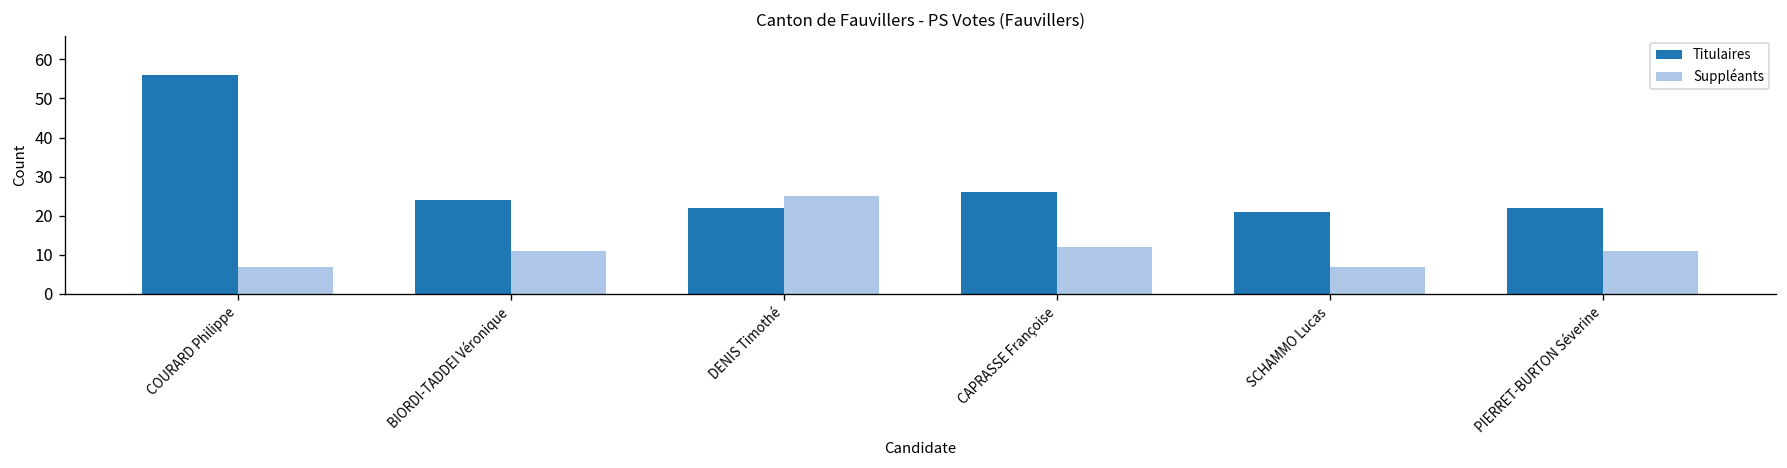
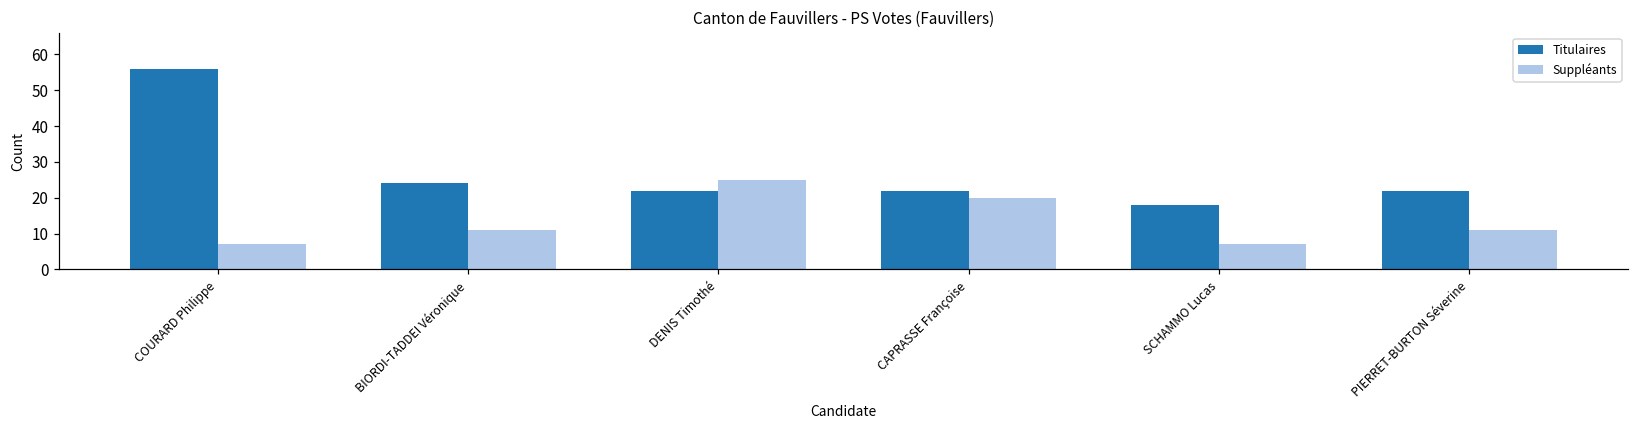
  {
    "Titulaires": {
      "COURARD Philippe": 56,
      "BIORDI-TADDEI Véronique": 24,
      "DENIS Timothé": 22,
-     "CAPRASSE Françoise": 26,
-     "SCHAMMO Lucas": 21,
+     "CAPRASSE Françoise": 22,
+     "SCHAMMO Lucas": 18,
      "PIERRET-BURTON Séverine": 22
    },
    "Suppléants": {
      "COURARD Philippe": 7,
      "BIORDI-TADDEI Véronique": 11,
      "DENIS Timothé": 25,
-     "CAPRASSE Françoise": 12,
+     "CAPRASSE Françoise": 20,
      "SCHAMMO Lucas": 7,
      "PIERRET-BURTON Séverine": 11
    }
  }
